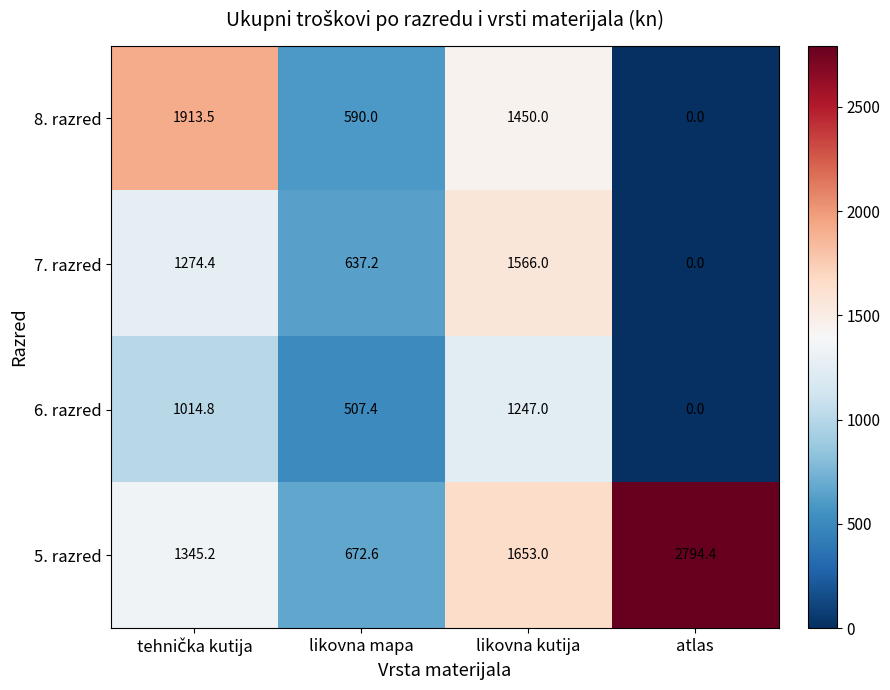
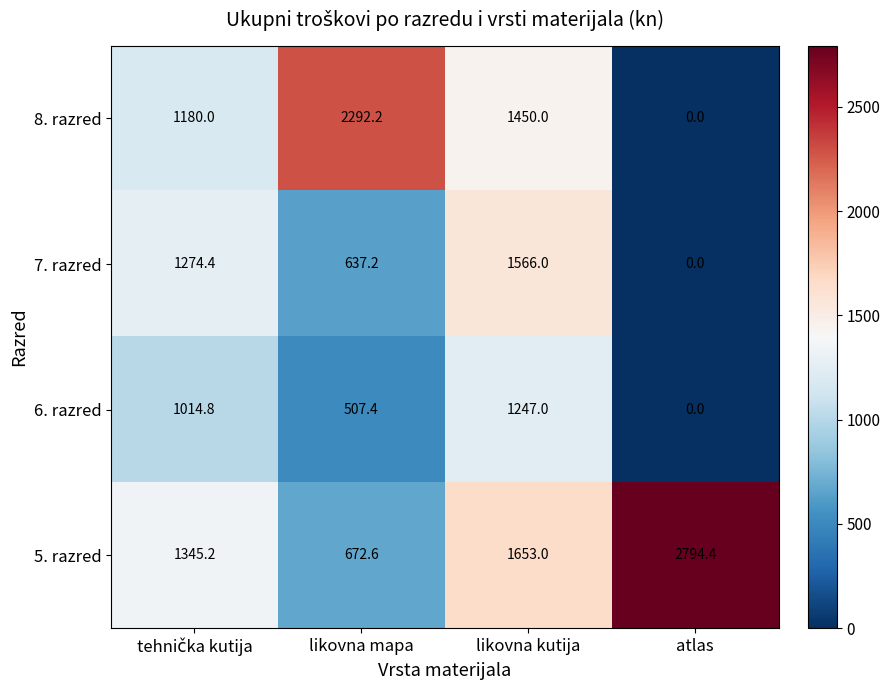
  {
    "8. razred": {
-     "tehnička kutija": 1913.5,
-     "likovna mapa": 590.0,
+     "tehnička kutija": 1180.0,
+     "likovna mapa": 2292.2,
      "likovna kutija": 1450.0,
      "atlas": 0.0
    },
    "7. razred": {
      "tehnička kutija": 1274.4,
      "likovna mapa": 637.2,
      "likovna kutija": 1566.0,
      "atlas": 0.0
    },
    "6. razred": {
      "tehnička kutija": 1014.8,
      "likovna mapa": 507.4,
      "likovna kutija": 1247.0,
      "atlas": 0.0
    },
    "5. razred": {
      "tehnička kutija": 1345.2,
      "likovna mapa": 672.6,
      "likovna kutija": 1653.0,
      "atlas": 2794.4
    }
  }
